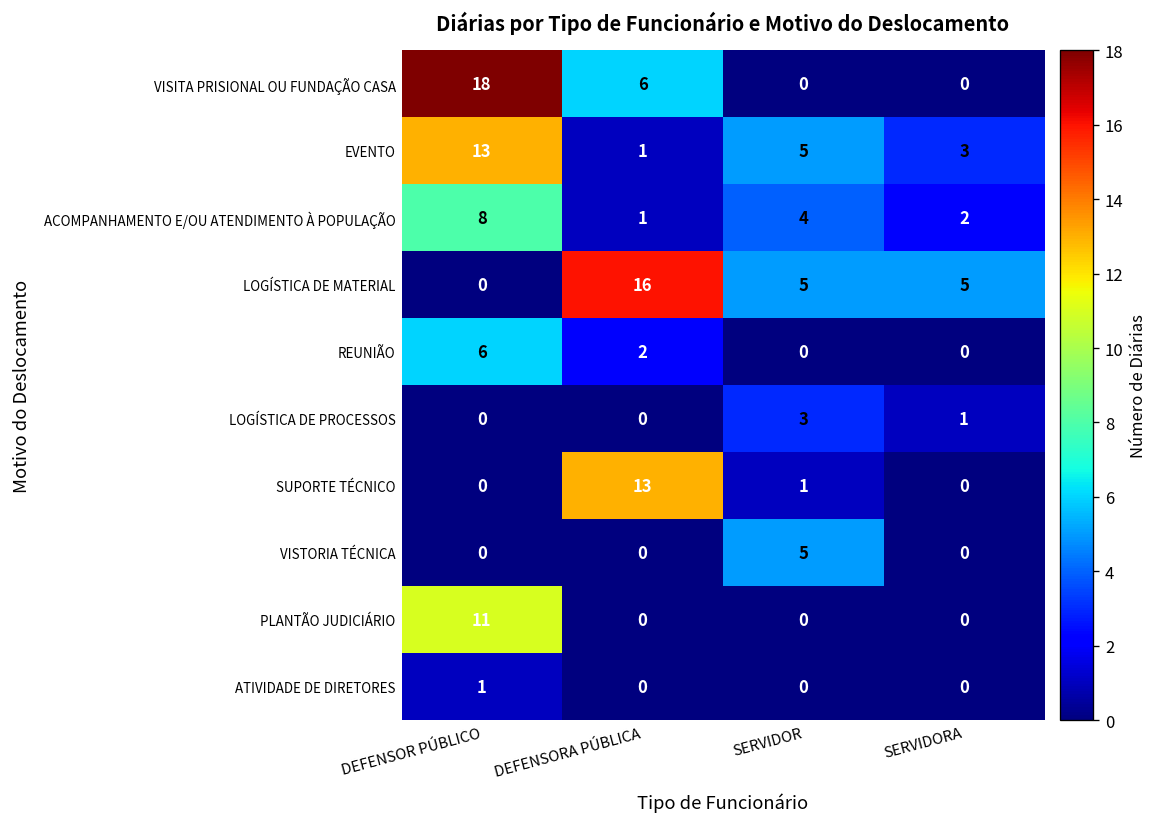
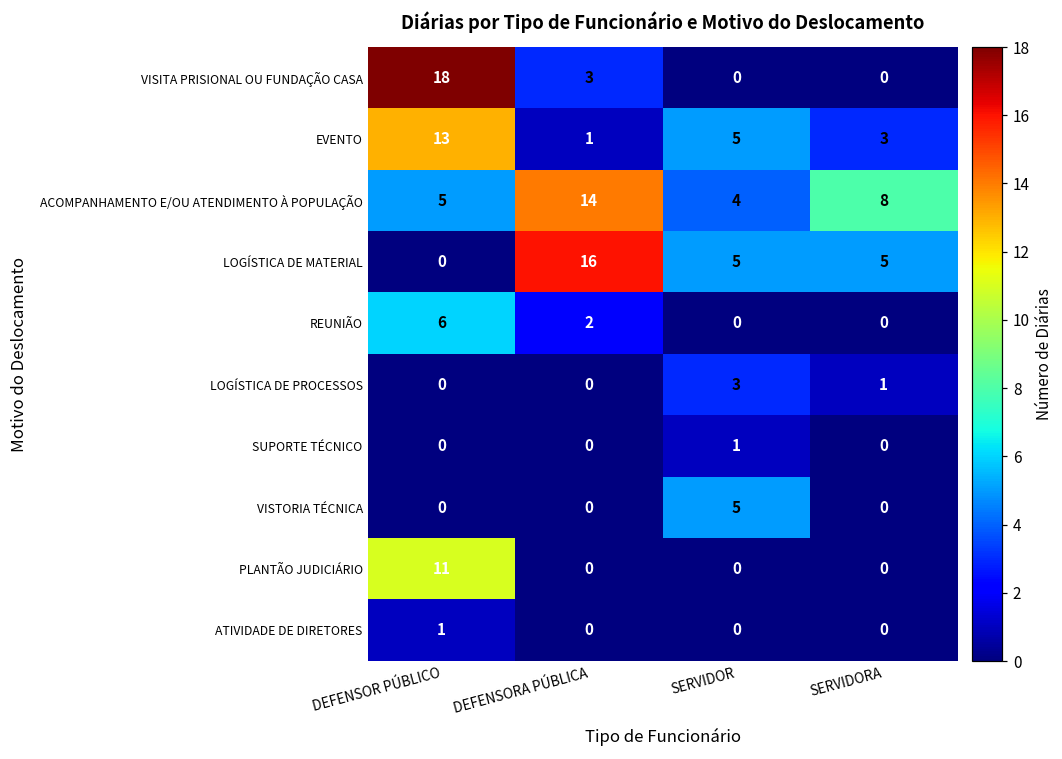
  {
    "VISITA PRISIONAL OU FUNDAÇÃO CASA": {
      "DEFENSOR PÚBLICO": 18,
-     "DEFENSORA PÚBLICA": 6,
+     "DEFENSORA PÚBLICA": 3,
      "SERVIDOR": 0,
      "SERVIDORA": 0
    },
    "EVENTO": {
      "DEFENSOR PÚBLICO": 13,
      "DEFENSORA PÚBLICA": 1,
      "SERVIDOR": 5,
      "SERVIDORA": 3
    },
    "ACOMPANHAMENTO E/OU ATENDIMENTO À POPULAÇÃO": {
-     "DEFENSOR PÚBLICO": 8,
-     "DEFENSORA PÚBLICA": 1,
+     "DEFENSOR PÚBLICO": 5,
+     "DEFENSORA PÚBLICA": 14,
      "SERVIDOR": 4,
-     "SERVIDORA": 2
+     "SERVIDORA": 8
    },
    "LOGÍSTICA DE MATERIAL": {
      "DEFENSOR PÚBLICO": 0,
      "DEFENSORA PÚBLICA": 16,
      "SERVIDOR": 5,
      "SERVIDORA": 5
    },
    "REUNIÃO": {
      "DEFENSOR PÚBLICO": 6,
      "DEFENSORA PÚBLICA": 2,
      "SERVIDOR": 0,
      "SERVIDORA": 0
    },
    "LOGÍSTICA DE PROCESSOS": {
      "DEFENSOR PÚBLICO": 0,
      "DEFENSORA PÚBLICA": 0,
      "SERVIDOR": 3,
      "SERVIDORA": 1
    },
    "SUPORTE TÉCNICO": {
      "DEFENSOR PÚBLICO": 0,
-     "DEFENSORA PÚBLICA": 13,
+     "DEFENSORA PÚBLICA": 0,
      "SERVIDOR": 1,
      "SERVIDORA": 0
    },
    "VISTORIA TÉCNICA": {
      "DEFENSOR PÚBLICO": 0,
      "DEFENSORA PÚBLICA": 0,
      "SERVIDOR": 5,
      "SERVIDORA": 0
    },
    "PLANTÃO JUDICIÁRIO": {
      "DEFENSOR PÚBLICO": 11,
      "DEFENSORA PÚBLICA": 0,
      "SERVIDOR": 0,
      "SERVIDORA": 0
    },
    "ATIVIDADE DE DIRETORES": {
      "DEFENSOR PÚBLICO": 1,
      "DEFENSORA PÚBLICA": 0,
      "SERVIDOR": 0,
      "SERVIDORA": 0
    }
  }
